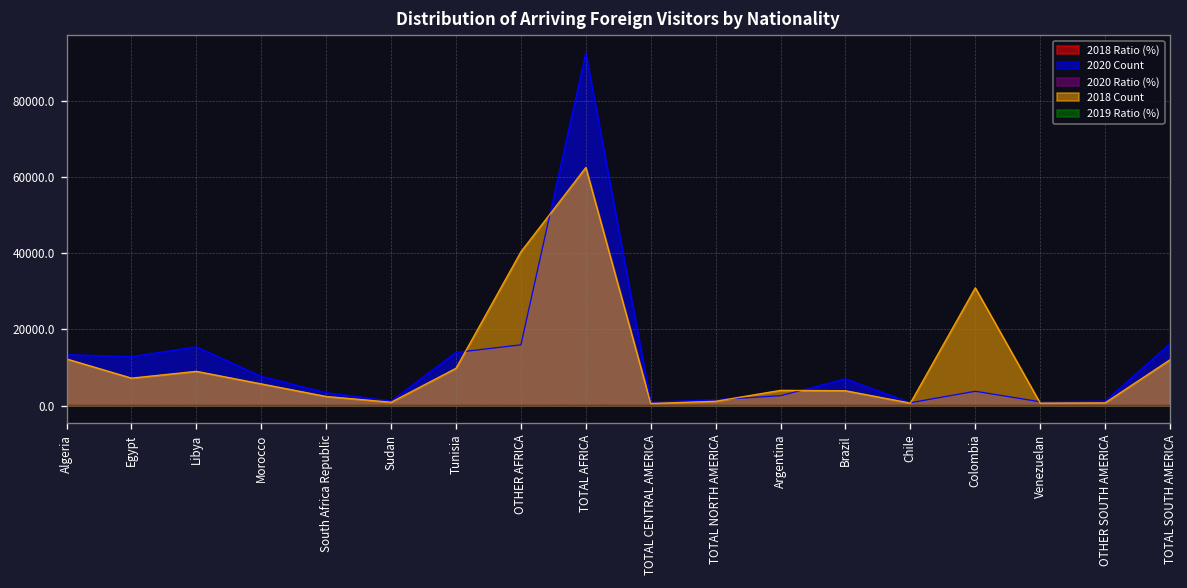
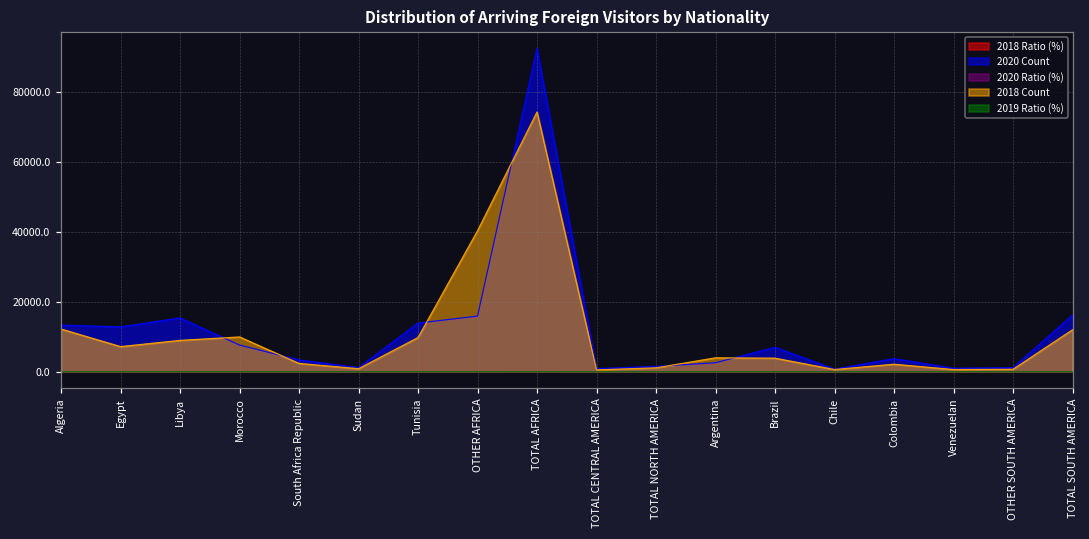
  {
    "2019 Ratio (%)": {
      "Algeria": 0,
      "Egypt": 0,
      "Libya": 0,
      "Morocco": 0,
      "South Africa Republic": 0,
      "Sudan": 0,
      "Tunisia": 0,
      "OTHER AFRICA": 0,
      "TOTAL AFRICA": 0,
      "TOTAL NORTH AMERICA": 0,
      "Argentina": 0,
      "Brazil": 0,
      "Colombia": 0,
      "TOTAL SOUTH AMERICA": 0
    },
    "2020 Count": {
      "Algeria": 13000,
      "Egypt": 13000,
      "Libya": 15000,
      "Morocco": 8000,
      "South Africa Republic": 3000,
      "Tunisia": 14000,
      "OTHER AFRICA": 16000,
      "TOTAL AFRICA": 93000,
      "Argentina": 3000,
      "Brazil": 7000,
      "Colombia": 4000,
      "TOTAL SOUTH AMERICA": 16000
    },
    "2018 Count": {
      "Algeria": 12000,
      "Egypt": 7000,
      "Libya": 9000,
-     "Morocco": 6000,
+     "Morocco": 10000,
      "South Africa Republic": 2000,
      "Tunisia": 10000,
      "OTHER AFRICA": 40000,
-     "TOTAL AFRICA": 63000,
+     "TOTAL AFRICA": 74000,
      "Argentina": 4000,
      "Brazil": 4000,
-     "Colombia": 31000,
+     "Colombia": 2000,
      "TOTAL SOUTH AMERICA": 12000
    }
  }
